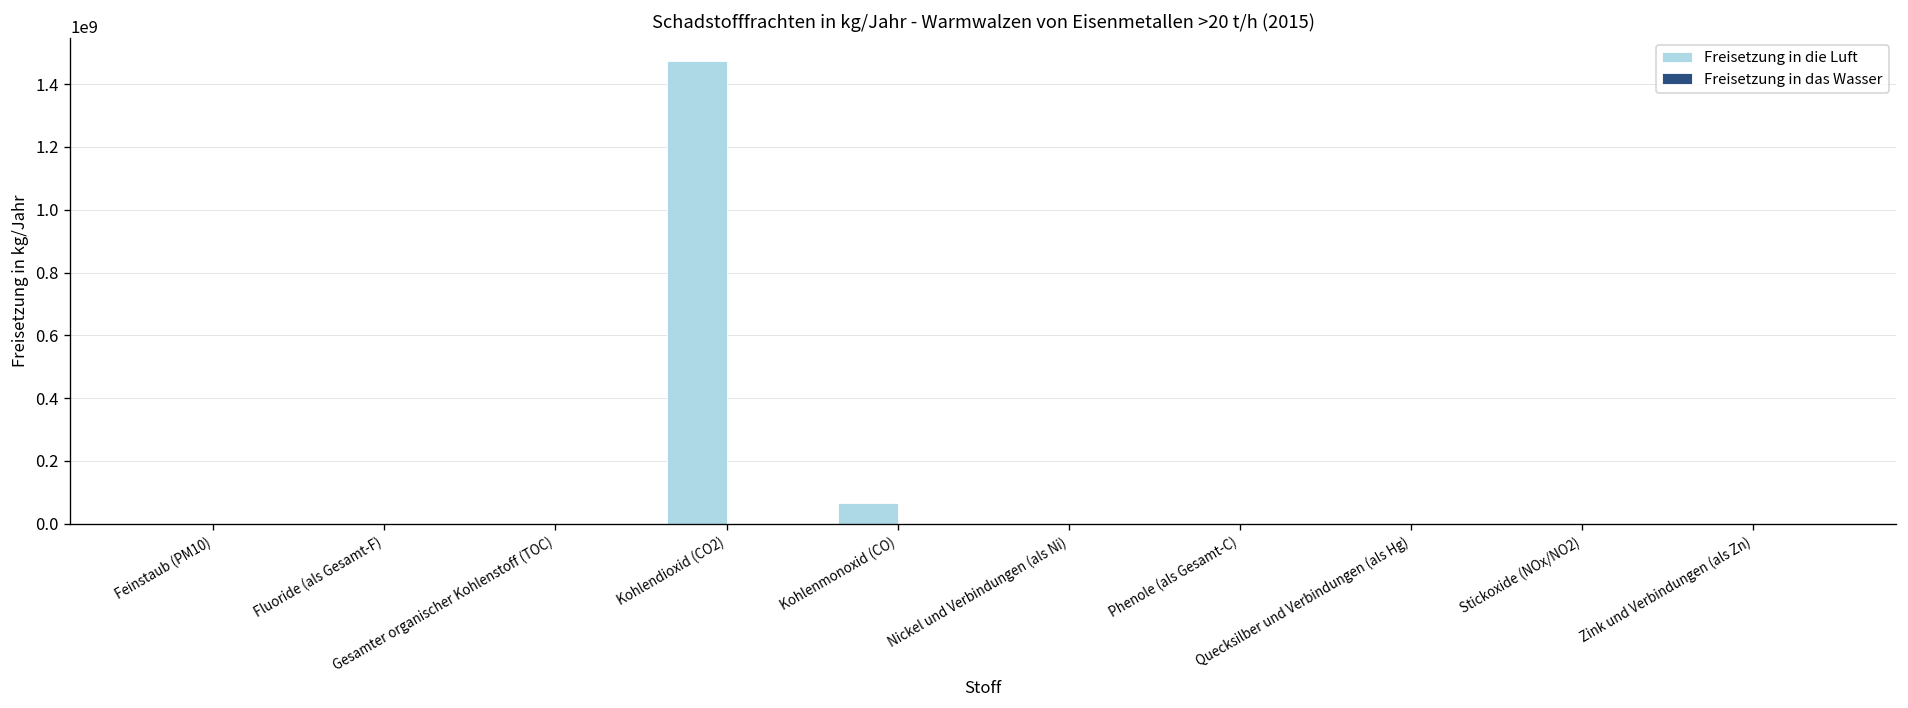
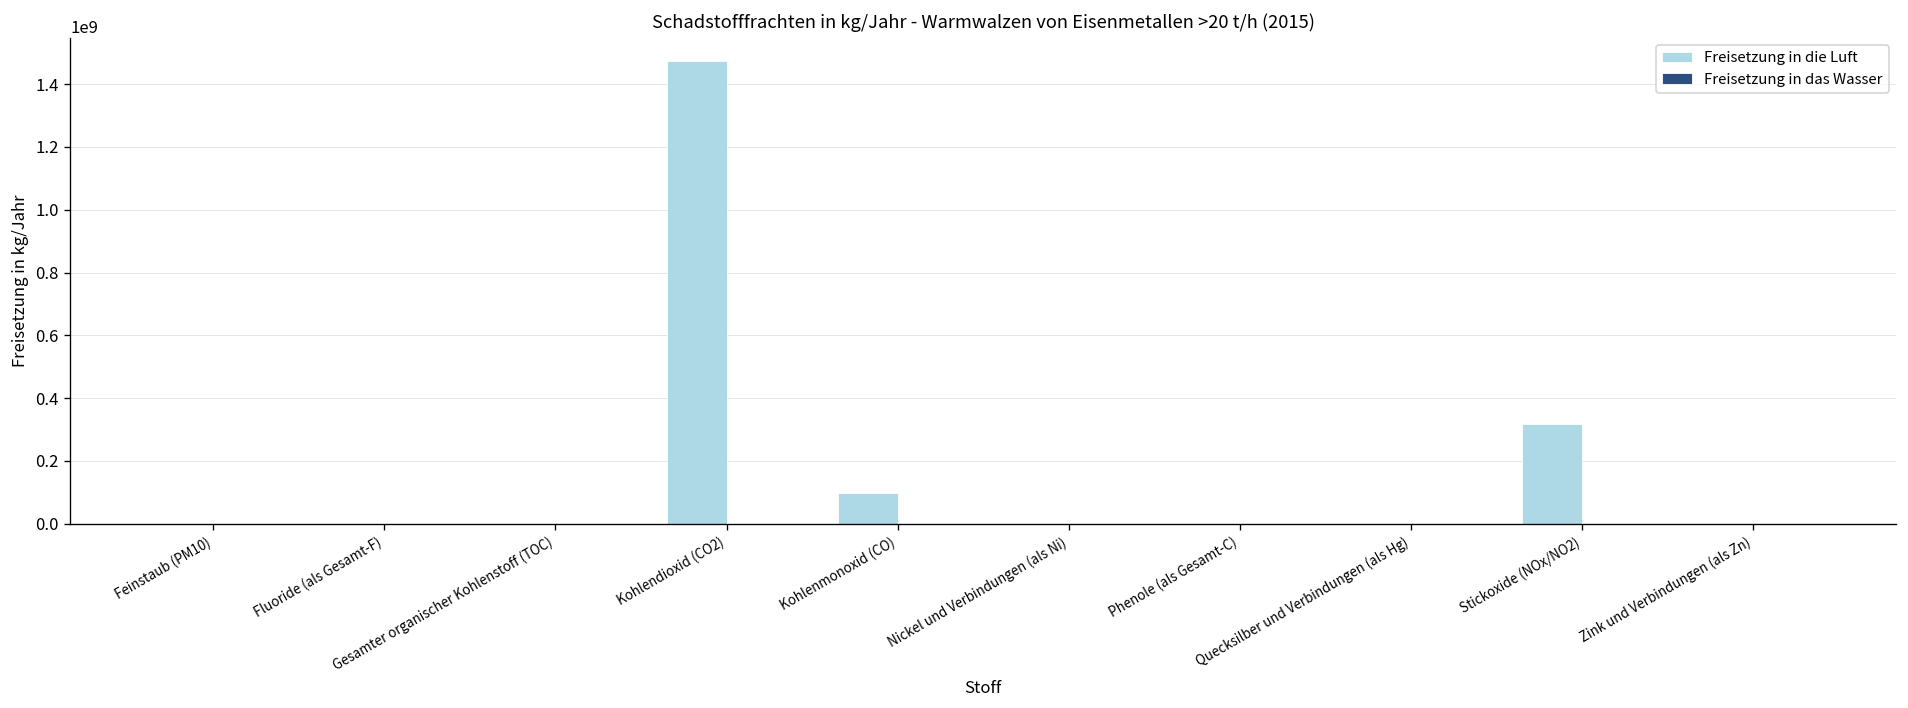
  {
    "Freisetzung in die Luft": {
      "Fluoride (als Gesamt-F)": 0,
      "Gesamter organischer Kohlenstoff (TOC)": 0,
      "Kohlendioxid (CO2)": 1470000000,
-     "Kohlenmonoxid (CO)": 60000000,
+     "Kohlenmonoxid (CO)": 100000000,
      "Nickel und Verbindungen (als Ni)": 0,
      "Phenole (als Gesamt-C)": 0,
      "Quecksilber und Verbindungen (als Hg)": 0,
-     "Stickoxide (NOx/NO2)": 0,
+     "Stickoxide (NOx/NO2)": 320000000,
      "Zink und Verbindungen (als Zn)": 0
    },
    "Freisetzung in das Wasser": {
      "Feinstaub (PM10)": 0,
      "Gesamter organischer Kohlenstoff (TOC)": 0,
      "Kohlendioxid (CO2)": 0,
      "Kohlenmonoxid (CO)": 0,
      "Phenole (als Gesamt-C)": 0,
      "Quecksilber und Verbindungen (als Hg)": 0,
      "Stickoxide (NOx/NO2)": 0
    }
  }
